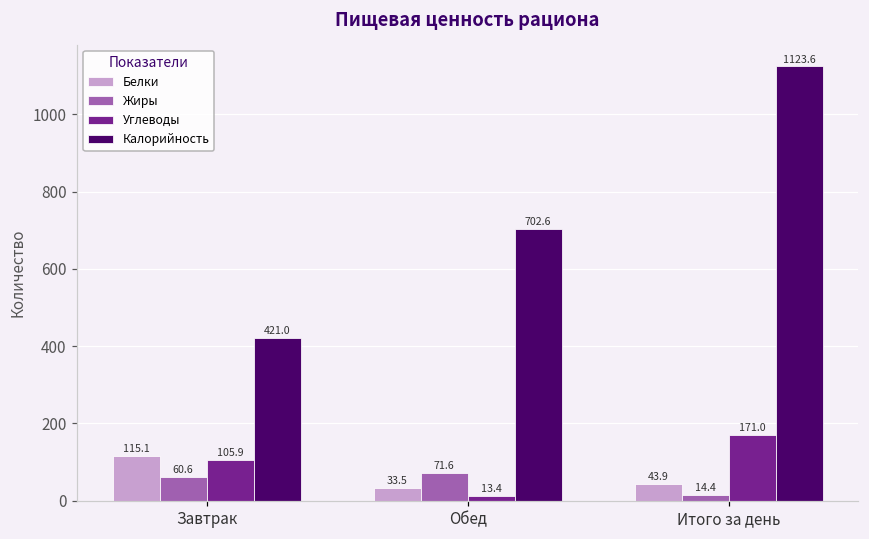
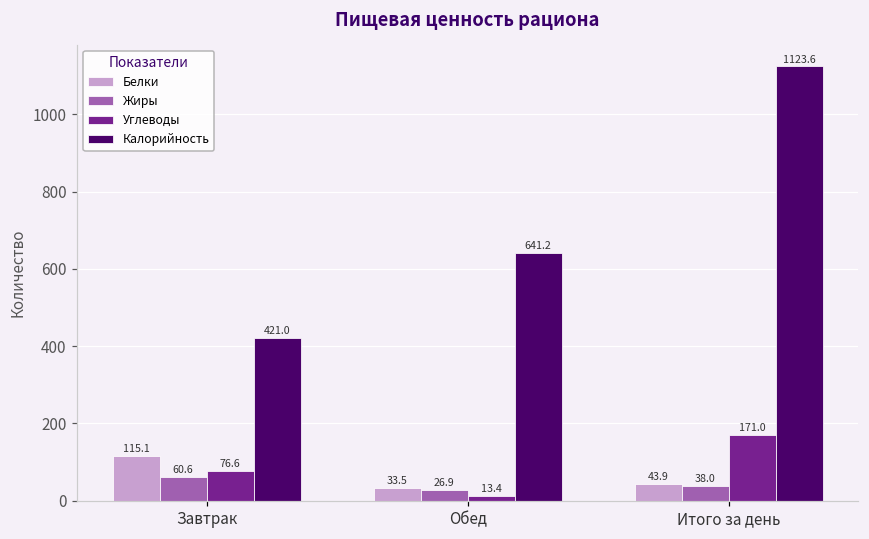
  {
    "Белки": {
      "Завтрак": 115.1,
      "Обед": 33.5,
      "Итого за день": 43.9
    },
    "Жиры": {
      "Завтрак": 60.6,
-     "Обед": 71.6,
-     "Итого за день": 14.4
+     "Обед": 26.9,
+     "Итого за день": 38.0
    },
    "Углеводы": {
-     "Завтрак": 105.9,
+     "Завтрак": 76.6,
      "Обед": 13.4,
      "Итого за день": 171.0
    },
    "Калорийность": {
      "Завтрак": 421.0,
-     "Обед": 702.6,
+     "Обед": 641.2,
      "Итого за день": 1123.6
    }
  }
